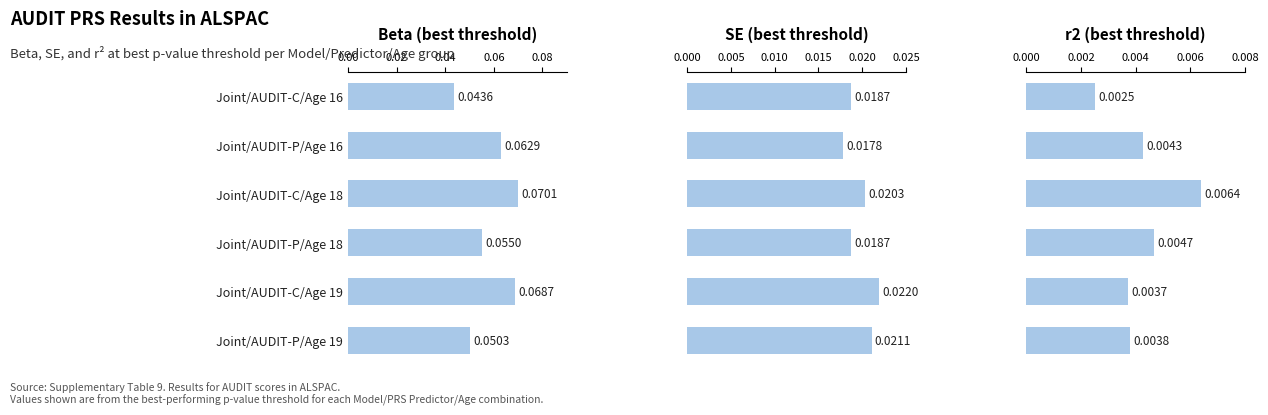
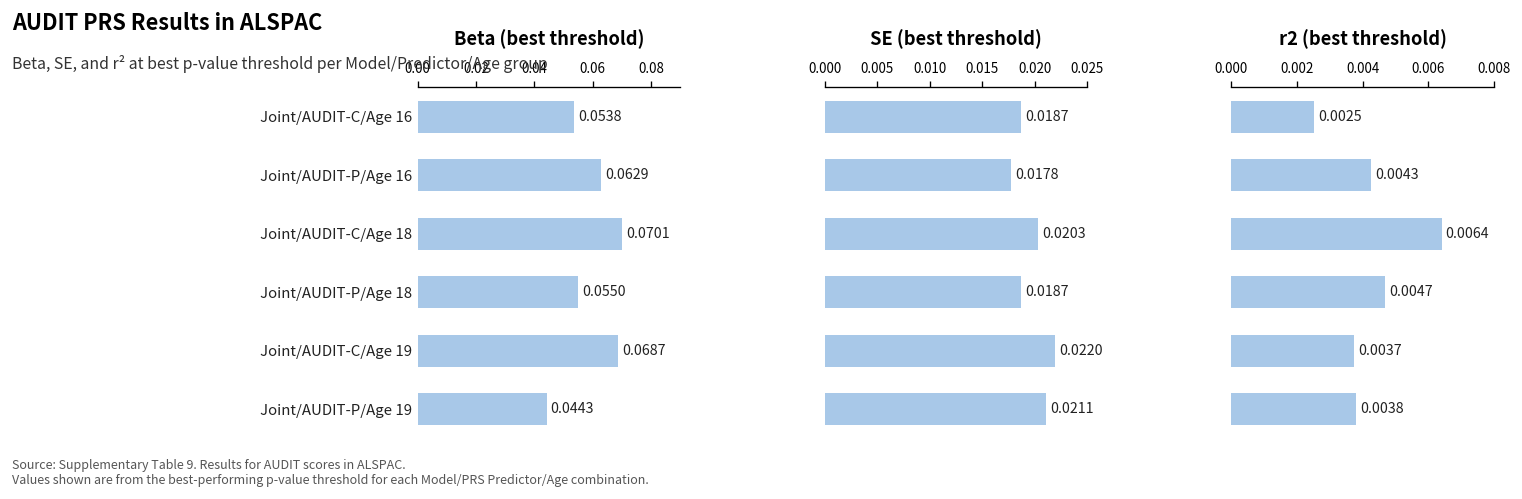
  {
    "Beta (best threshold)": {
-     "Joint/AUDIT-C/Age 16": 0.0436,
+     "Joint/AUDIT-C/Age 16": 0.0538,
      "Joint/AUDIT-P/Age 16": 0.0629,
      "Joint/AUDIT-C/Age 18": 0.0701,
      "Joint/AUDIT-P/Age 18": 0.0550,
      "Joint/AUDIT-C/Age 19": 0.0687,
-     "Joint/AUDIT-P/Age 19": 0.0503
+     "Joint/AUDIT-P/Age 19": 0.0443
    }
  }
